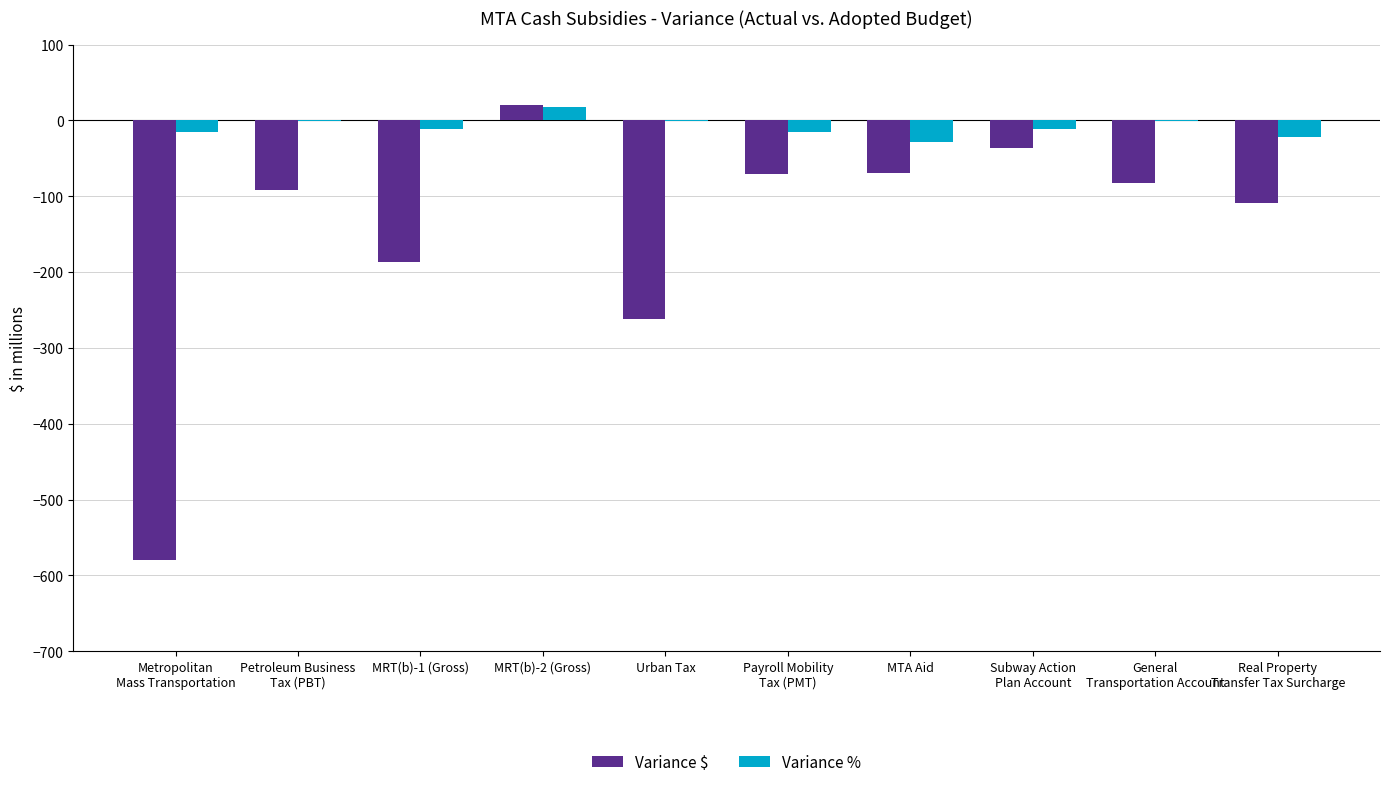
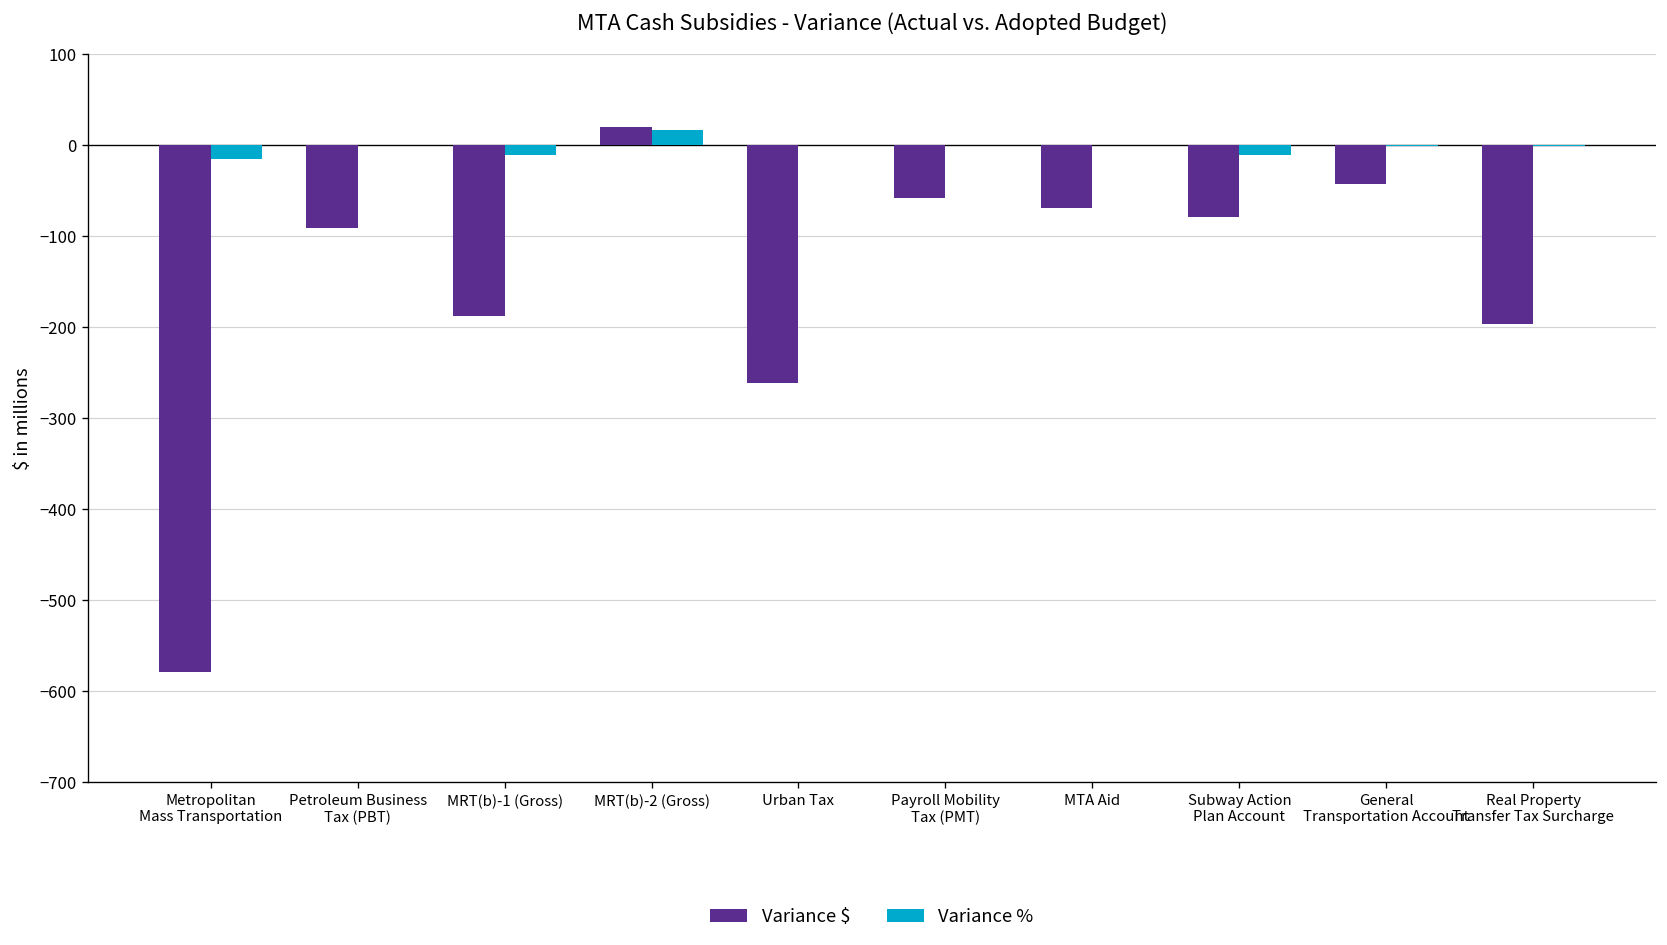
  {
    "Variance $": {
      "Metropolitan Mass Transportation": -580,
      "Petroleum Business Tax (PBT)": -90,
      "MRT(b)-1 (Gross)": -190,
      "MRT(b)-2 (Gross)": 20,
      "Urban Tax": -260,
-     "Payroll Mobility Tax (PMT)": -70,
+     "Payroll Mobility Tax (PMT)": -60,
      "MTA Aid": -70,
-     "Subway Action Plan Account": -40,
-     "General Transportation Account": -80,
-     "Real Property Transfer Tax Surcharge": -110
+     "Subway Action Plan Account": -80,
+     "General Transportation Account": -40,
+     "Real Property Transfer Tax Surcharge": -200
    },
    "Variance %": {
      "Metropolitan Mass Transportation": -20,
      "MRT(b)-1 (Gross)": -10,
      "MRT(b)-2 (Gross)": 20,
-     "Payroll Mobility Tax (PMT)": -20,
-     "MTA Aid": -30,
+     "Payroll Mobility Tax (PMT)": 0,
+     "MTA Aid": 0,
      "Subway Action Plan Account": -10,
-     "Real Property Transfer Tax Surcharge": -20
+     "Real Property Transfer Tax Surcharge": 0
    }
  }
